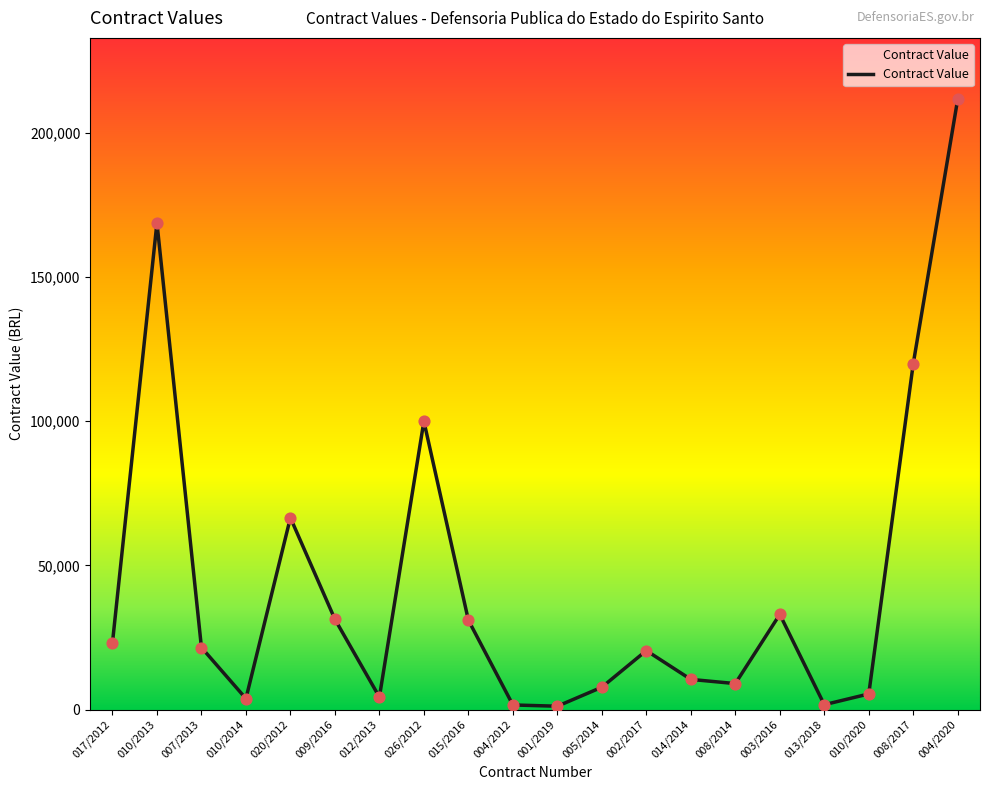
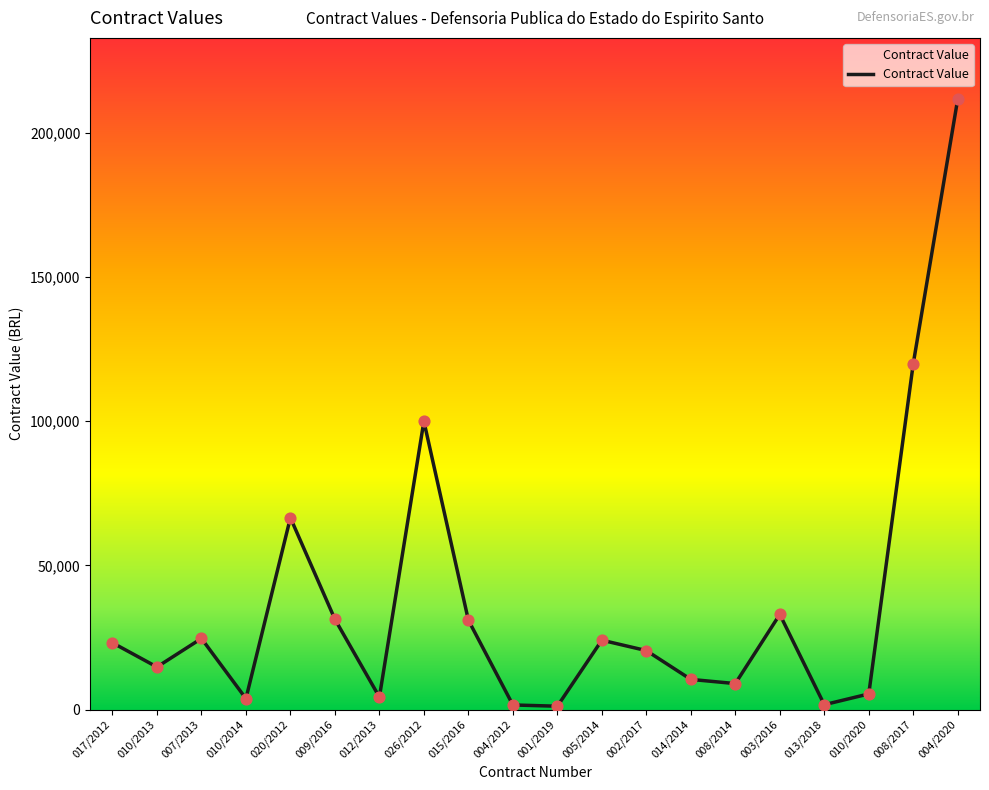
  {
    "017/2012": "23,000",
-   "010/2013": "169,000",
-   "007/2013": "22,000",
+   "010/2013": "15,000",
+   "007/2013": "25,000",
    "010/2014": "4,000",
    "020/2012": "67,000",
    "009/2016": "31,000",
    "012/2013": "4,000",
    "026/2012": "100,000",
    "015/2016": "31,000",
    "004/2012": "2,000",
    "001/2019": "1,000",
-   "005/2014": "8,000",
+   "005/2014": "24,000",
    "002/2017": "20,000",
    "014/2014": "10,000",
    "008/2014": "9,000",
    "003/2016": "33,000",
    "013/2018": "2,000",
    "010/2020": "5,000",
    "008/2017": "120,000",
    "004/2020": "212,000"
  }
